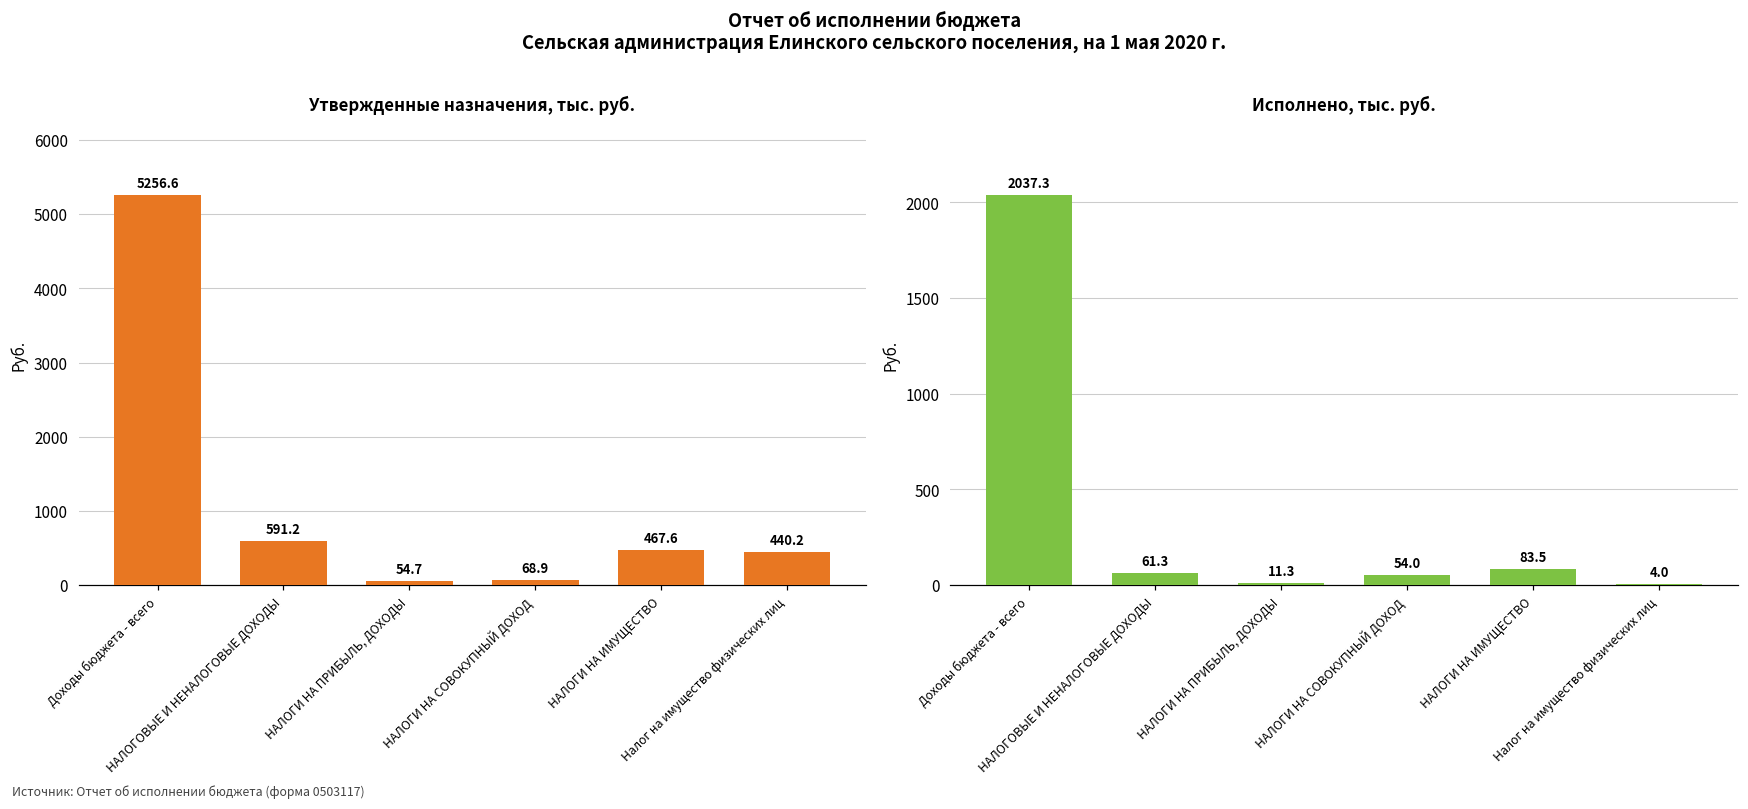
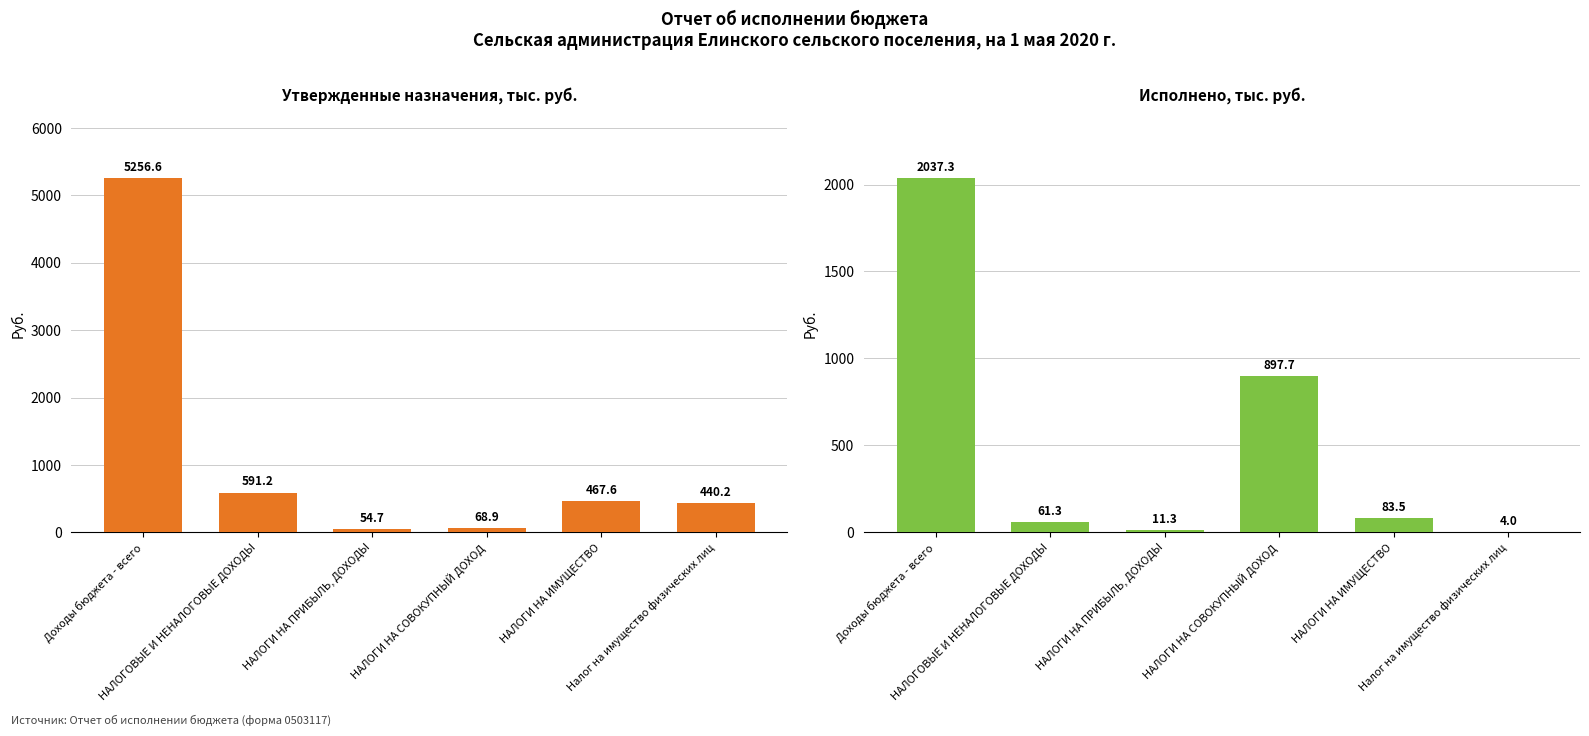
  {
    "Исполнено, тыс. руб.": {
-     "НАЛОГИ НА СОВОКУПНЫЙ ДОХОД": 54.0
+     "НАЛОГИ НА СОВОКУПНЫЙ ДОХОД": 897.7
    }
  }
